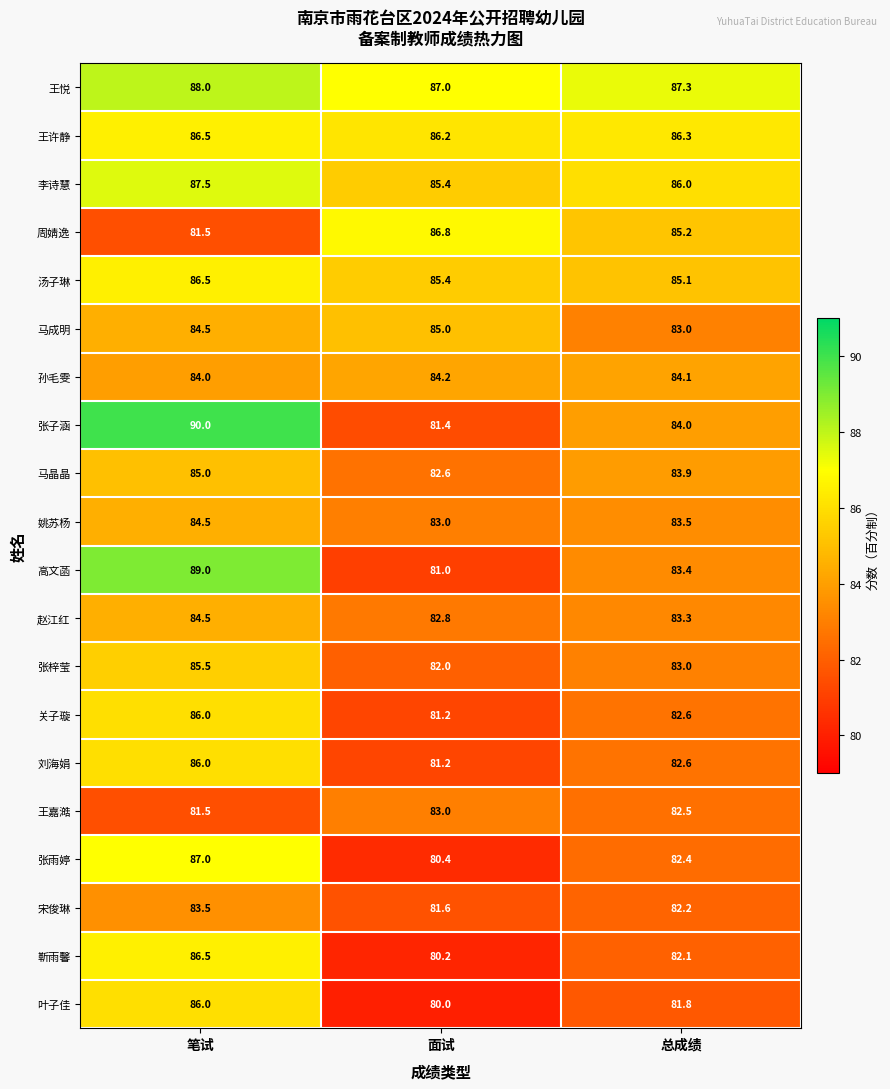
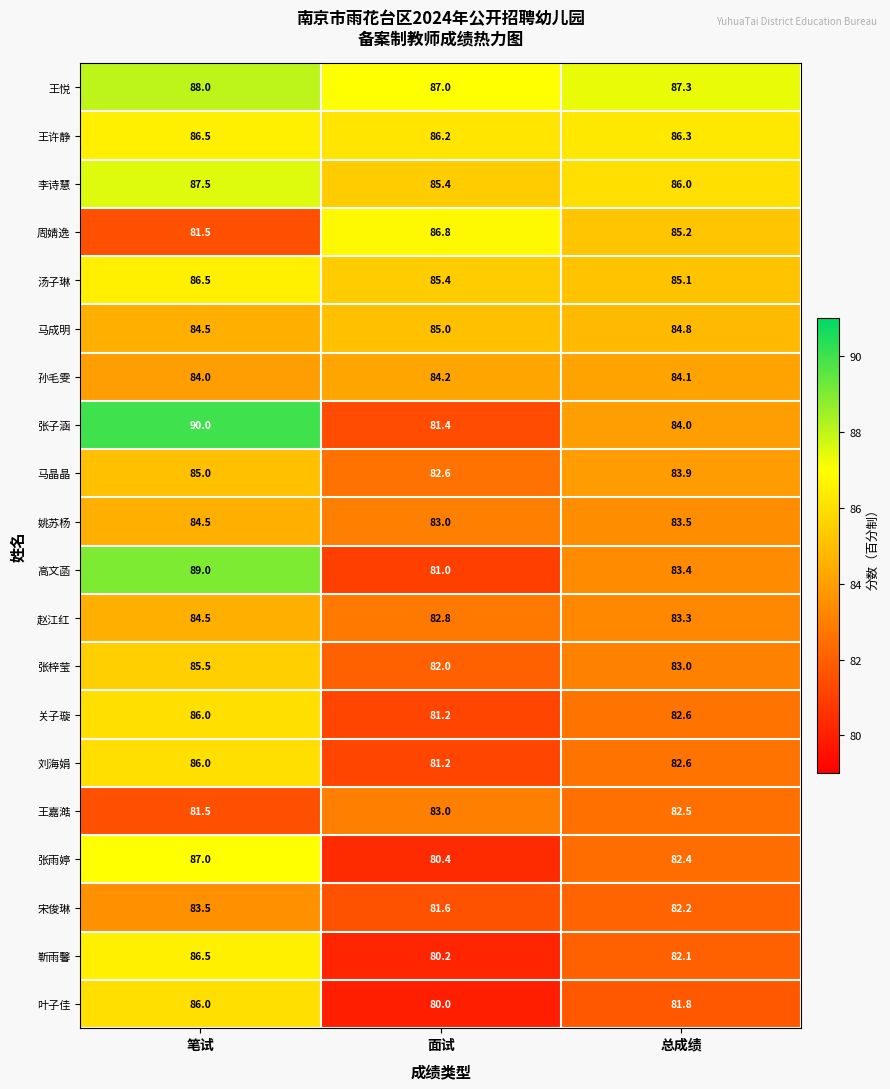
  {
    "王悦": {
      "笔试": 88.0,
      "面试": 87.0,
      "总成绩": 87.3
    },
    "王许静": {
      "笔试": 86.5,
      "面试": 86.2,
      "总成绩": 86.3
    },
    "李诗慧": {
      "笔试": 87.5,
      "面试": 85.4,
      "总成绩": 86.0
    },
    "周婧逸": {
      "笔试": 81.5,
      "面试": 86.8,
      "总成绩": 85.2
    },
    "汤子琳": {
      "笔试": 86.5,
      "面试": 85.4,
      "总成绩": 85.1
    },
    "马成明": {
      "笔试": 84.5,
      "面试": 85.0,
-     "总成绩": 83.0
+     "总成绩": 84.8
    },
    "孙毛雯": {
      "笔试": 84.0,
      "面试": 84.2,
      "总成绩": 84.1
    },
    "张子涵": {
      "笔试": 90.0,
      "面试": 81.4,
      "总成绩": 84.0
    },
    "马晶晶": {
      "笔试": 85.0,
      "面试": 82.6,
      "总成绩": 83.9
    },
    "姚苏杨": {
      "笔试": 84.5,
      "面试": 83.0,
      "总成绩": 83.5
    },
    "高文菡": {
      "笔试": 89.0,
      "面试": 81.0,
      "总成绩": 83.4
    },
    "赵江红": {
      "笔试": 84.5,
      "面试": 82.8,
      "总成绩": 83.3
    },
    "张梓莹": {
      "笔试": 85.5,
      "面试": 82.0,
      "总成绩": 83.0
    },
    "关子璇": {
      "笔试": 86.0,
      "面试": 81.2,
      "总成绩": 82.6
    },
    "刘海娟": {
      "笔试": 86.0,
      "面试": 81.2,
      "总成绩": 82.6
    },
    "王嘉澔": {
      "笔试": 81.5,
      "面试": 83.0,
      "总成绩": 82.5
    },
    "张雨婷": {
      "笔试": 87.0,
      "面试": 80.4,
      "总成绩": 82.4
    },
    "宋俊琳": {
      "笔试": 83.5,
      "面试": 81.6,
      "总成绩": 82.2
    },
    "靳雨馨": {
      "笔试": 86.5,
      "面试": 80.2,
      "总成绩": 82.1
    },
    "叶子佳": {
      "笔试": 86.0,
      "面试": 80.0,
      "总成绩": 81.8
    }
  }
